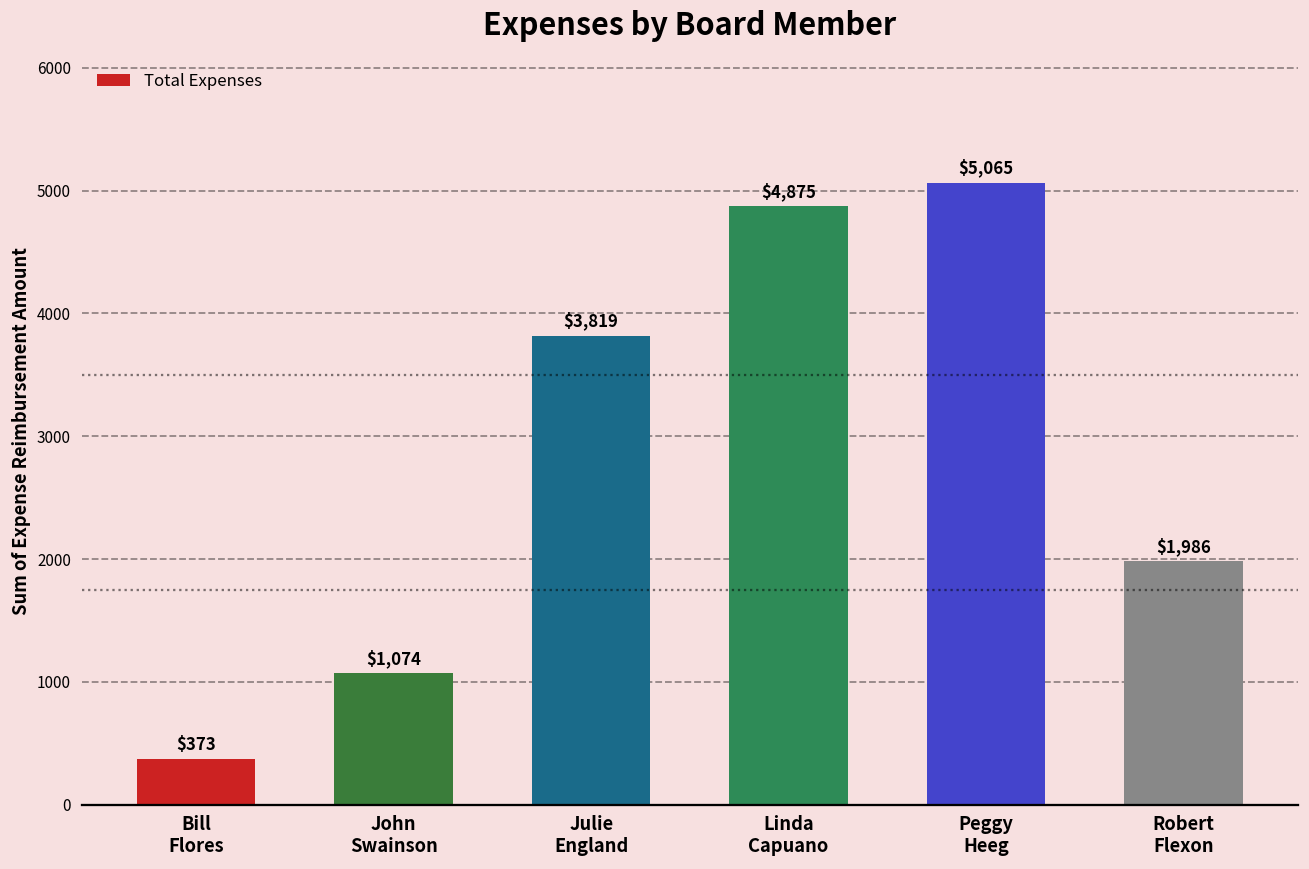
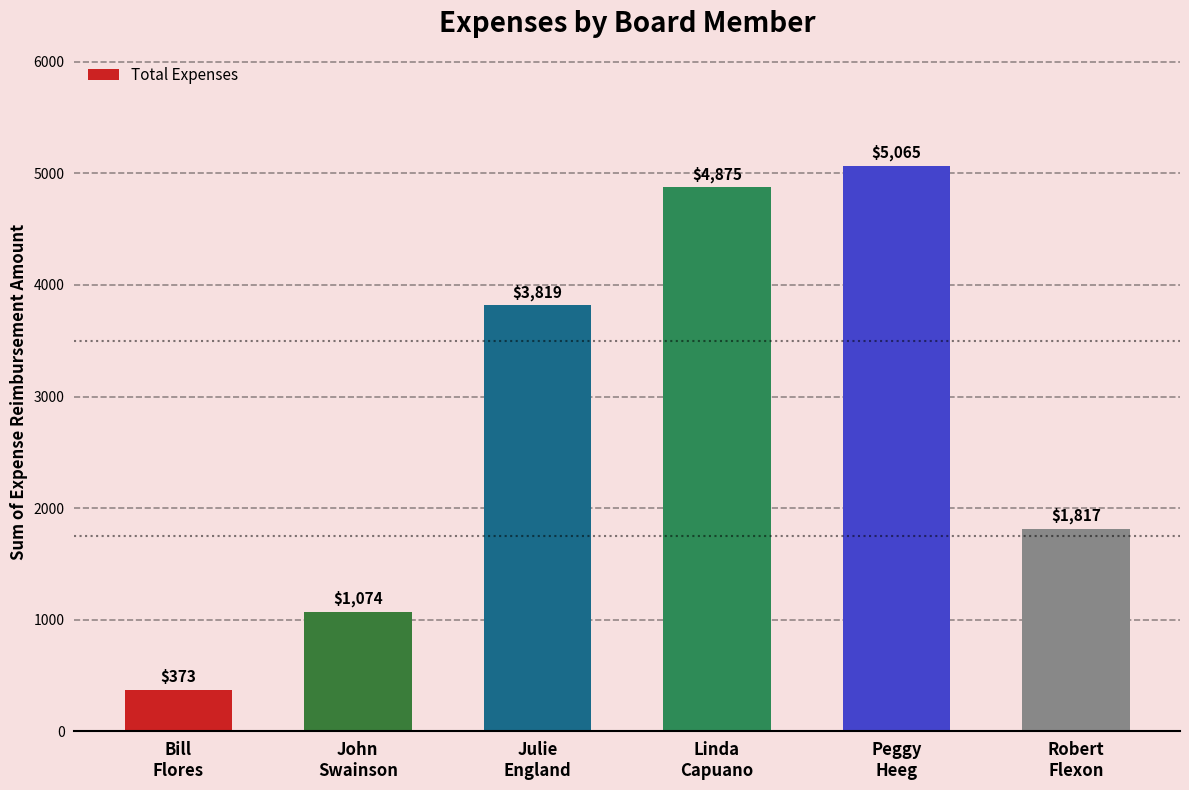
  {
    "Bill Flores": "$373",
    "John Swainson": "$1,074",
    "Julie England": "$3,819",
    "Linda Capuano": "$4,875",
    "Peggy Heeg": "$5,065",
-   "Robert Flexon": "$1,986"
+   "Robert Flexon": "$1,817"
  }
